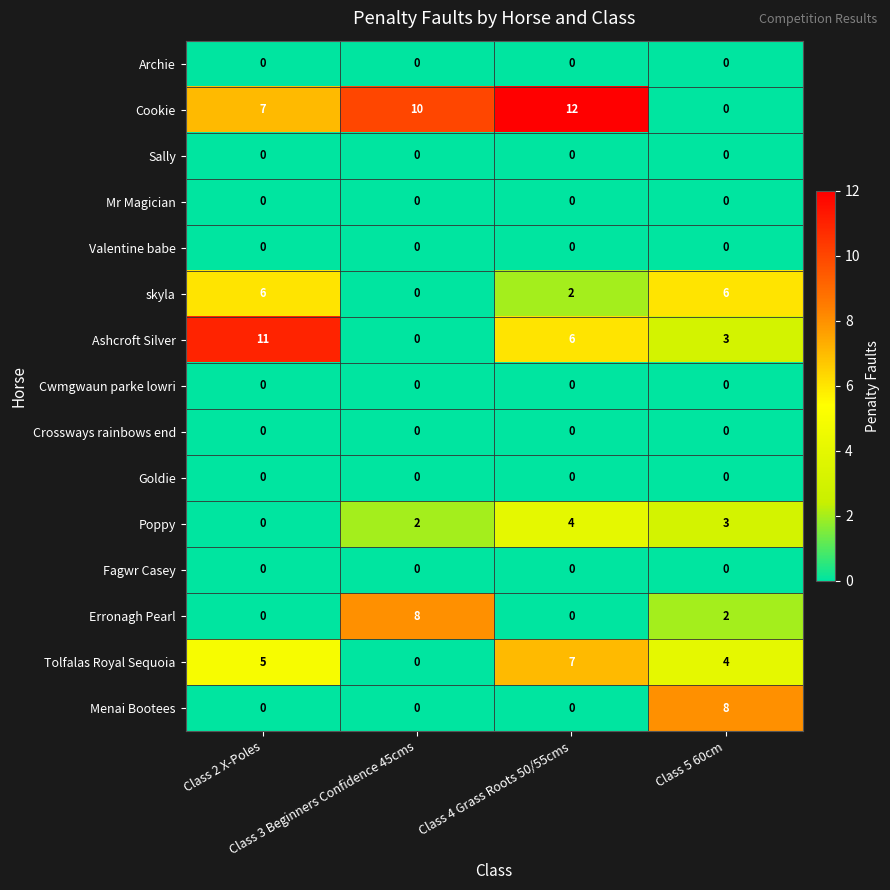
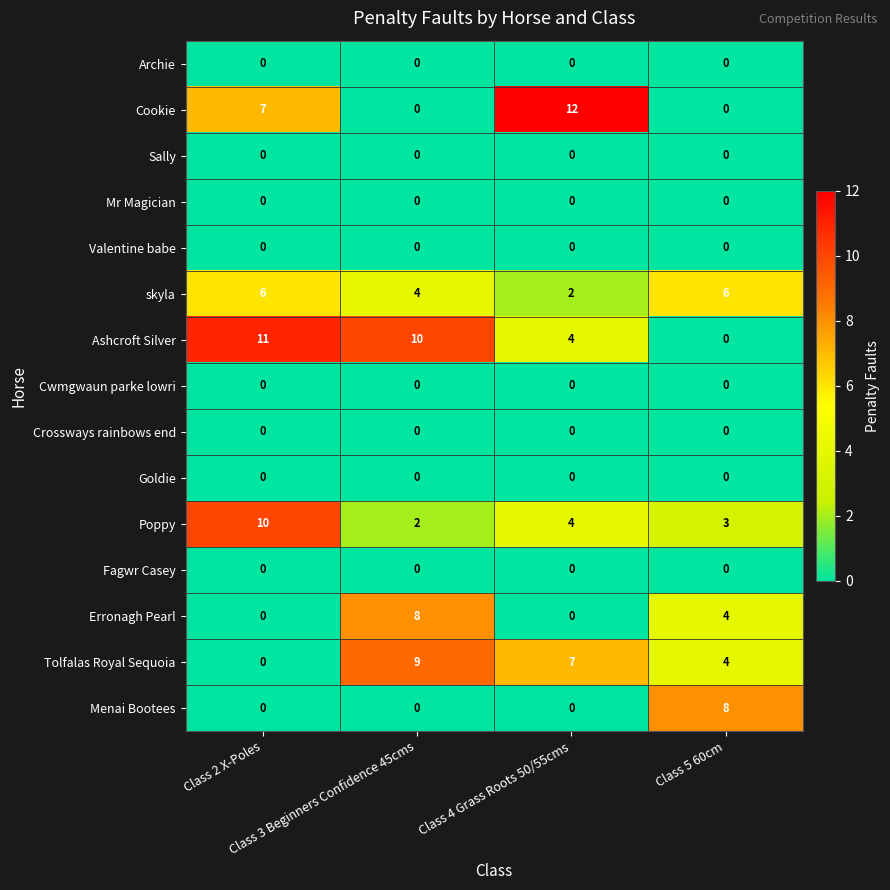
  {
    "Archie": {
      "Class 2 X-Poles": 0,
      "Class 3 Beginners Confidence 45cms": 0,
      "Class 4 Grass Roots 50/55cms": 0,
      "Class 5 60cm": 0
    },
    "Cookie": {
      "Class 2 X-Poles": 7,
-     "Class 3 Beginners Confidence 45cms": 10,
+     "Class 3 Beginners Confidence 45cms": 0,
      "Class 4 Grass Roots 50/55cms": 12,
      "Class 5 60cm": 0
    },
    "Sally": {
      "Class 2 X-Poles": 0,
      "Class 3 Beginners Confidence 45cms": 0,
      "Class 4 Grass Roots 50/55cms": 0,
      "Class 5 60cm": 0
    },
    "Mr Magician": {
      "Class 2 X-Poles": 0,
      "Class 3 Beginners Confidence 45cms": 0,
      "Class 4 Grass Roots 50/55cms": 0,
      "Class 5 60cm": 0
    },
    "Valentine babe": {
      "Class 2 X-Poles": 0,
      "Class 3 Beginners Confidence 45cms": 0,
      "Class 4 Grass Roots 50/55cms": 0,
      "Class 5 60cm": 0
    },
    "skyla": {
      "Class 2 X-Poles": 6,
-     "Class 3 Beginners Confidence 45cms": 0,
+     "Class 3 Beginners Confidence 45cms": 4,
      "Class 4 Grass Roots 50/55cms": 2,
      "Class 5 60cm": 6
    },
    "Ashcroft Silver": {
      "Class 2 X-Poles": 11,
-     "Class 3 Beginners Confidence 45cms": 0,
-     "Class 4 Grass Roots 50/55cms": 6,
-     "Class 5 60cm": 3
+     "Class 3 Beginners Confidence 45cms": 10,
+     "Class 4 Grass Roots 50/55cms": 4,
+     "Class 5 60cm": 0
    },
    "Cwmgwaun parke lowri": {
      "Class 2 X-Poles": 0,
      "Class 3 Beginners Confidence 45cms": 0,
      "Class 4 Grass Roots 50/55cms": 0,
      "Class 5 60cm": 0
    },
    "Crossways rainbows end": {
      "Class 2 X-Poles": 0,
      "Class 3 Beginners Confidence 45cms": 0,
      "Class 4 Grass Roots 50/55cms": 0,
      "Class 5 60cm": 0
    },
    "Goldie": {
      "Class 2 X-Poles": 0,
      "Class 3 Beginners Confidence 45cms": 0,
      "Class 4 Grass Roots 50/55cms": 0,
      "Class 5 60cm": 0
    },
    "Poppy": {
-     "Class 2 X-Poles": 0,
+     "Class 2 X-Poles": 10,
      "Class 3 Beginners Confidence 45cms": 2,
      "Class 4 Grass Roots 50/55cms": 4,
      "Class 5 60cm": 3
    },
    "Fagwr Casey": {
      "Class 2 X-Poles": 0,
      "Class 3 Beginners Confidence 45cms": 0,
      "Class 4 Grass Roots 50/55cms": 0,
      "Class 5 60cm": 0
    },
    "Erronagh Pearl": {
      "Class 2 X-Poles": 0,
      "Class 3 Beginners Confidence 45cms": 8,
      "Class 4 Grass Roots 50/55cms": 0,
-     "Class 5 60cm": 2
+     "Class 5 60cm": 4
    },
    "Tolfalas Royal Sequoia": {
-     "Class 2 X-Poles": 5,
-     "Class 3 Beginners Confidence 45cms": 0,
+     "Class 2 X-Poles": 0,
+     "Class 3 Beginners Confidence 45cms": 9,
      "Class 4 Grass Roots 50/55cms": 7,
      "Class 5 60cm": 4
    },
    "Menai Bootees": {
      "Class 2 X-Poles": 0,
      "Class 3 Beginners Confidence 45cms": 0,
      "Class 4 Grass Roots 50/55cms": 0,
      "Class 5 60cm": 8
    }
  }
